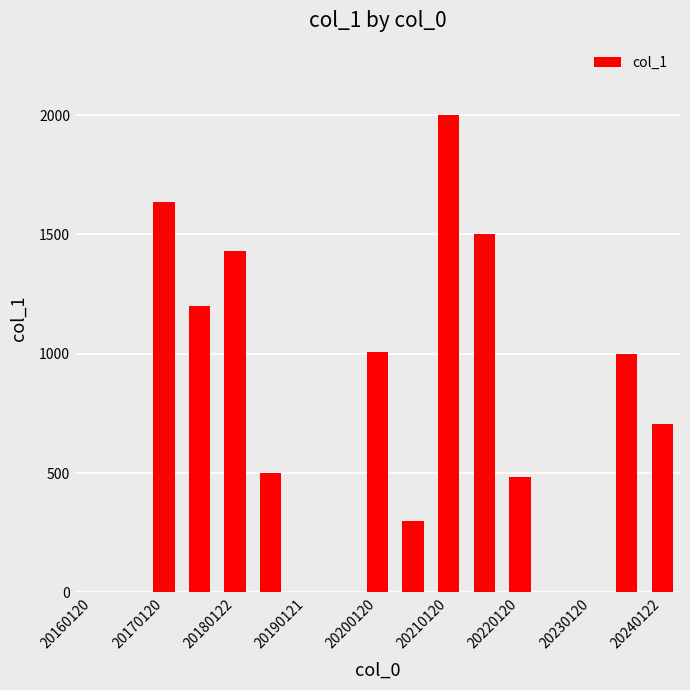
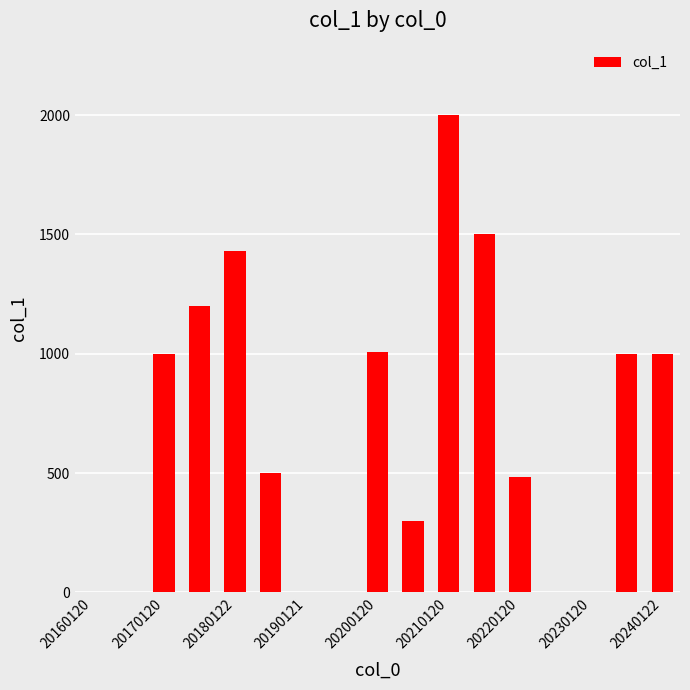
  {
    "20160120": 0,
-   "20170120": 1640,
+   "20170120": 1000,
    "20180122": 1430,
    "20190121": 0,
    "20200120": 1010,
    "20210120": 2000,
    "20220120": 480,
    "20230120": 0,
-   "20240122": 710
+   "20240122": 1000
  }
